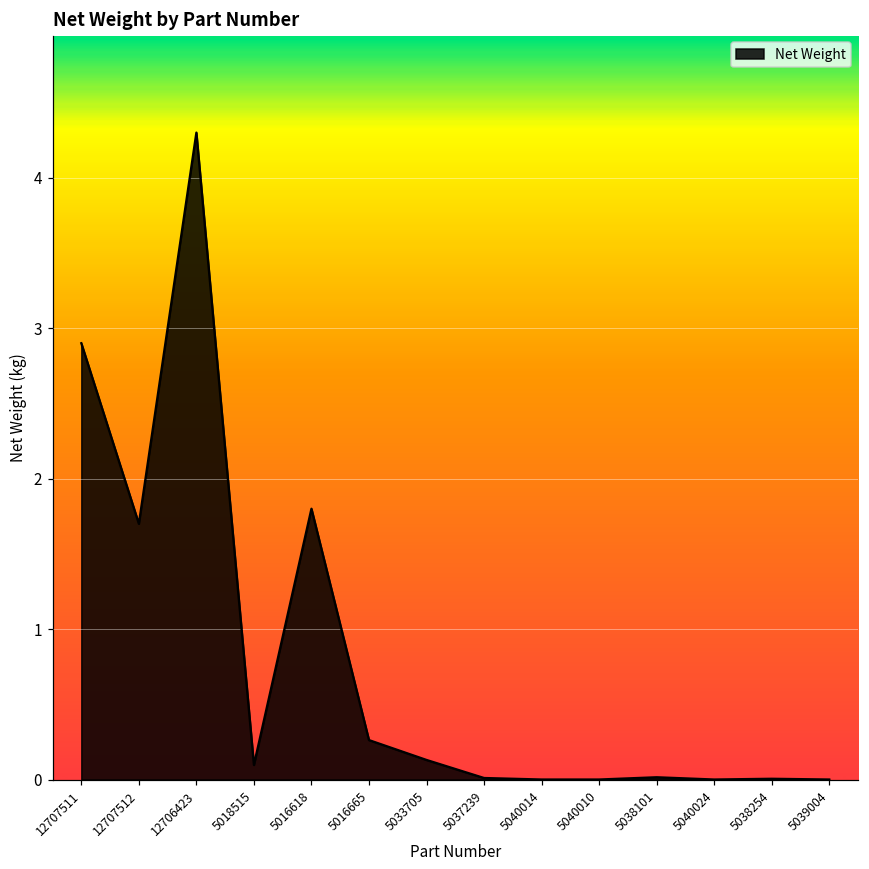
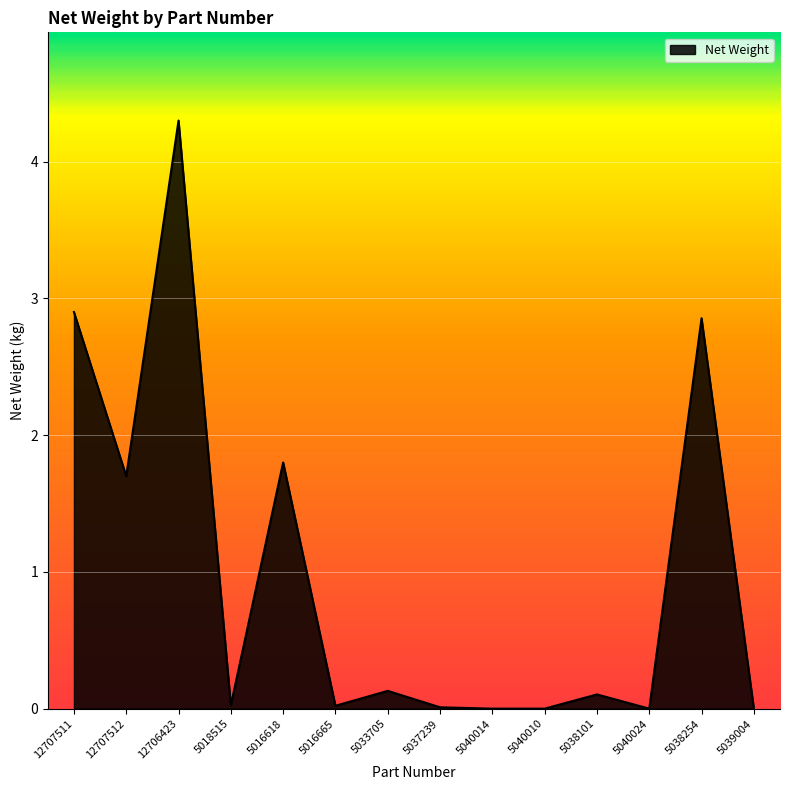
  {
    "12707511": 2.90,
    "12707512": 1.70,
    "12706423": 4.30,
-   "5018515": 0.10,
+   "5018515": 0.03,
    "5016618": 1.80,
-   "5016665": 0.26,
+   "5016665": 0.02,
    "5033705": 0.13,
    "5037239": 0.01,
    "5040014": 0.00,
    "5040010": 0.00,
-   "5038101": 0.02,
+   "5038101": 0.10,
    "5040024": 0.00,
-   "5038254": 0.01,
+   "5038254": 2.86,
    "5039004": 0.00
  }
